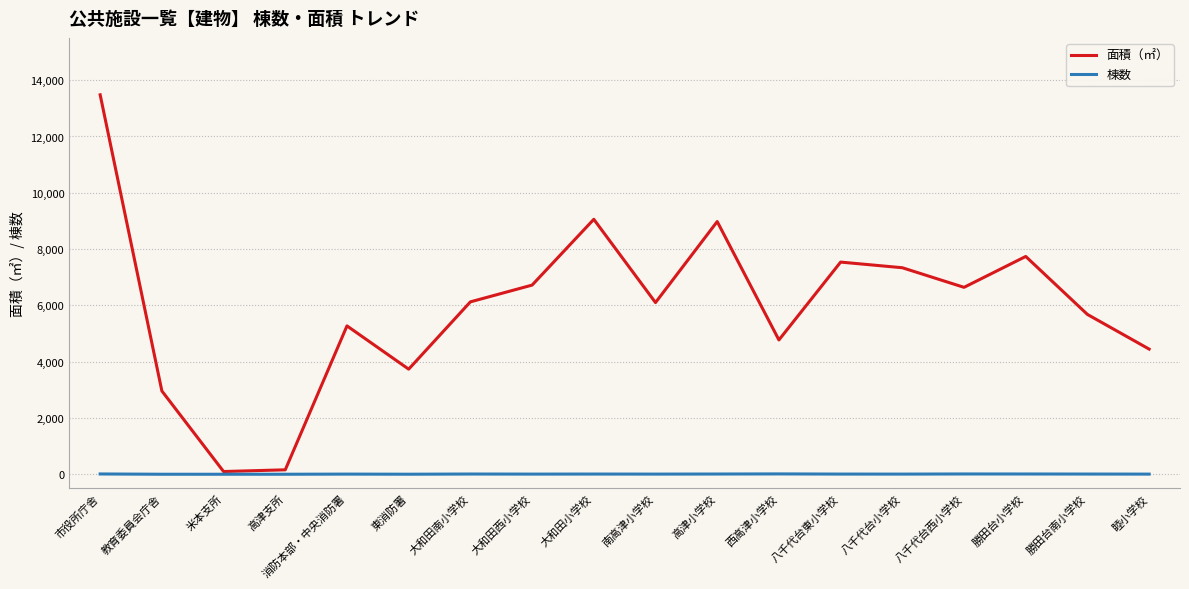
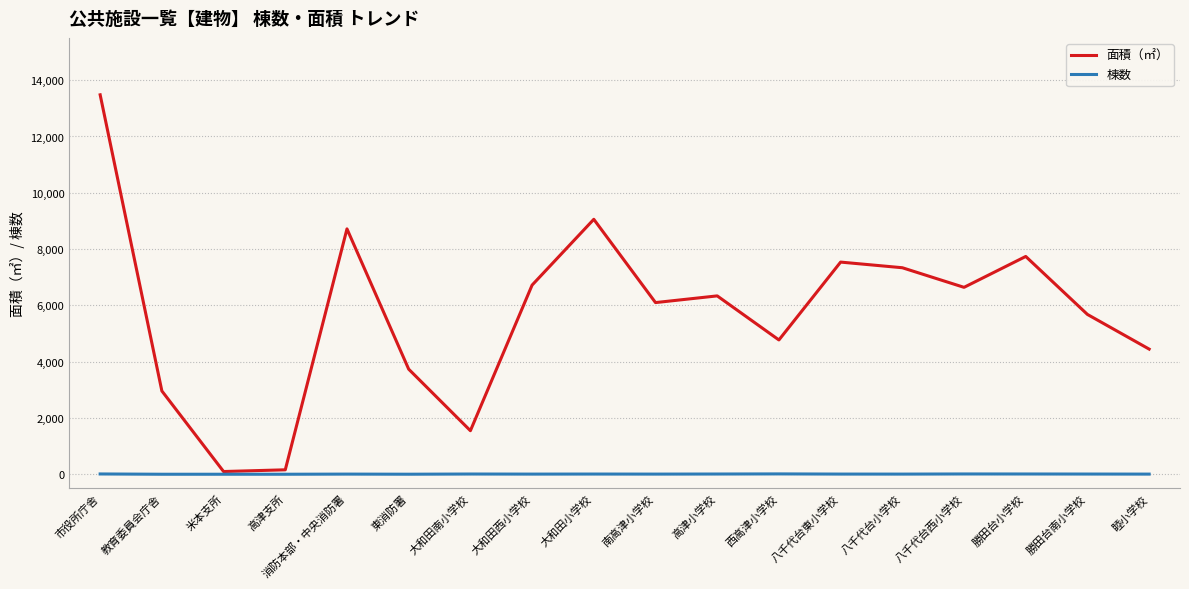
  {
    "面積（㎡）": {
      "市役所庁舎": "13,500",
      "教育委員会庁舎": "3,000",
      "米本支所": "100",
      "高津支所": "200",
-     "消防本部・中央消防署": "5,300",
+     "消防本部・中央消防署": "8,700",
      "東消防署": "3,700",
-     "大和田南小学校": "6,100",
+     "大和田南小学校": "1,500",
      "大和田西小学校": "6,700",
      "大和田小学校": "9,100",
      "南高津小学校": "6,100",
-     "高津小学校": "9,000",
+     "高津小学校": "6,300",
      "西高津小学校": "4,800",
      "八千代台東小学校": "7,500",
      "八千代台小学校": "7,300",
      "八千代台西小学校": "6,600",
      "勝田台小学校": "7,700",
      "勝田台南小学校": "5,700",
      "睦小学校": "4,400"
    },
    "棟数": {
      "市役所庁舎": "0",
      "教育委員会庁舎": "0",
      "米本支所": "0",
      "高津支所": "0",
      "消防本部・中央消防署": "0",
      "東消防署": "0",
      "大和田南小学校": "0",
      "大和田西小学校": "0",
      "大和田小学校": "0",
      "南高津小学校": "0",
      "高津小学校": "0",
      "西高津小学校": "0",
      "八千代台東小学校": "0",
      "八千代台小学校": "0",
      "八千代台西小学校": "0",
      "勝田台小学校": "0",
      "勝田台南小学校": "0",
      "睦小学校": "0"
    }
  }
